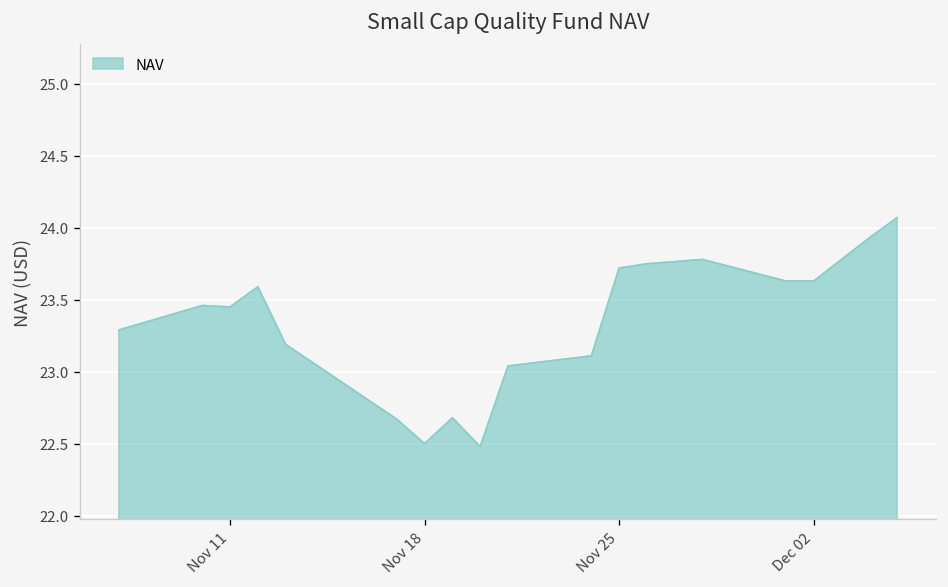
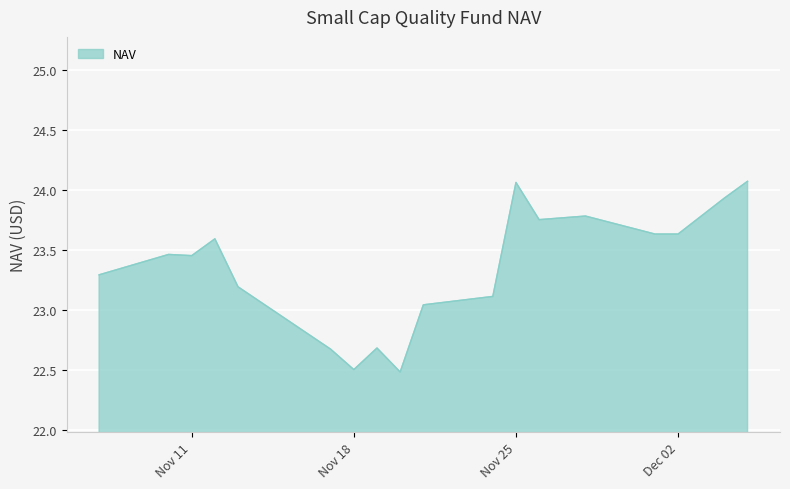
  {
    "Nov 11": 23.45,
    "Nov 18": 22.50,
-   "Nov 25": 23.72,
+   "Nov 25": 24.06,
    "Dec 02": 23.63
  }
